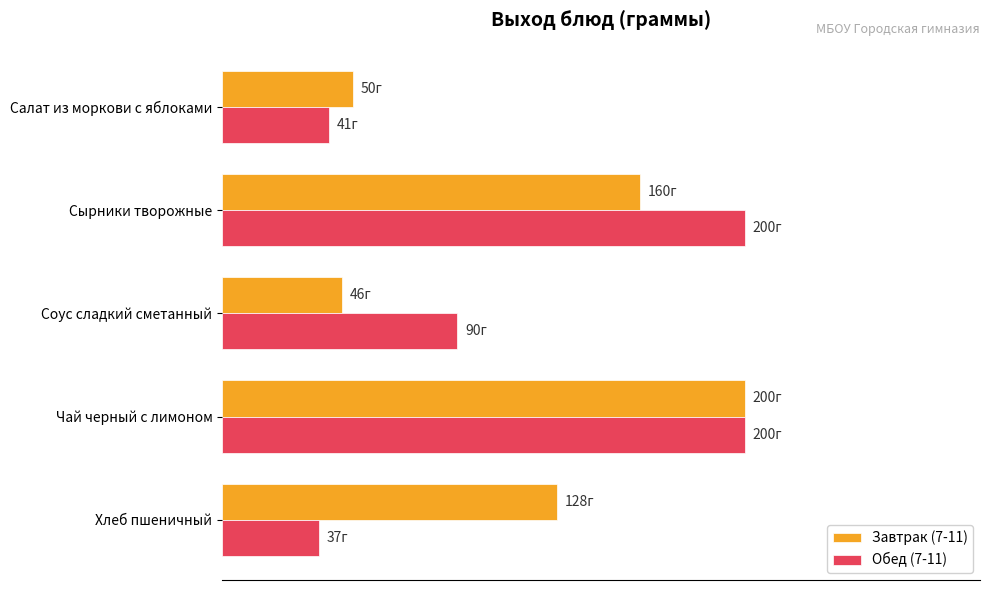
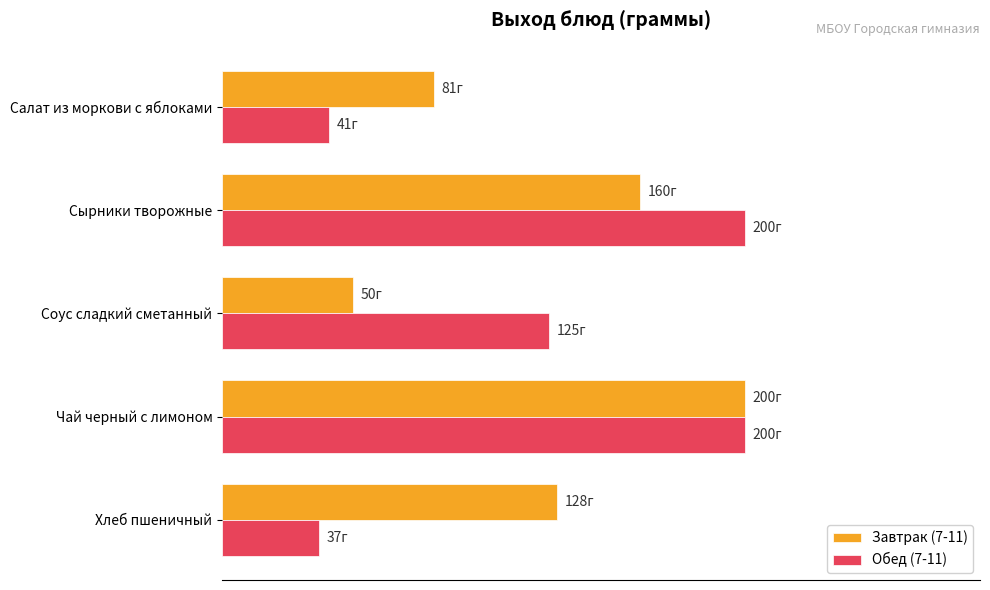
  {
    "Завтрак (7-11)": {
-     "Салат из моркови с яблоками": "50г",
+     "Салат из моркови с яблоками": "81г",
      "Сырники творожные": "160г",
-     "Соус сладкий сметанный": "46г",
+     "Соус сладкий сметанный": "50г",
      "Чай черный с лимоном": "200г",
      "Хлеб пшеничный": "128г"
    },
    "Обед (7-11)": {
      "Салат из моркови с яблоками": "41г",
      "Сырники творожные": "200г",
-     "Соус сладкий сметанный": "90г",
+     "Соус сладкий сметанный": "125г",
      "Чай черный с лимоном": "200г",
      "Хлеб пшеничный": "37г"
    }
  }
